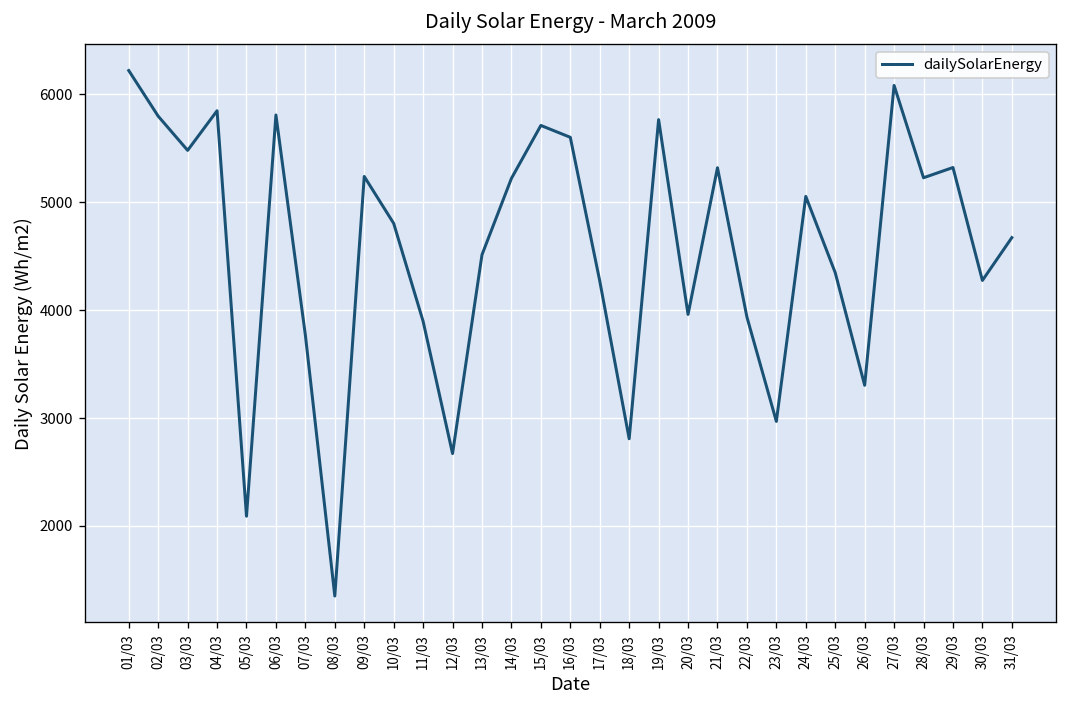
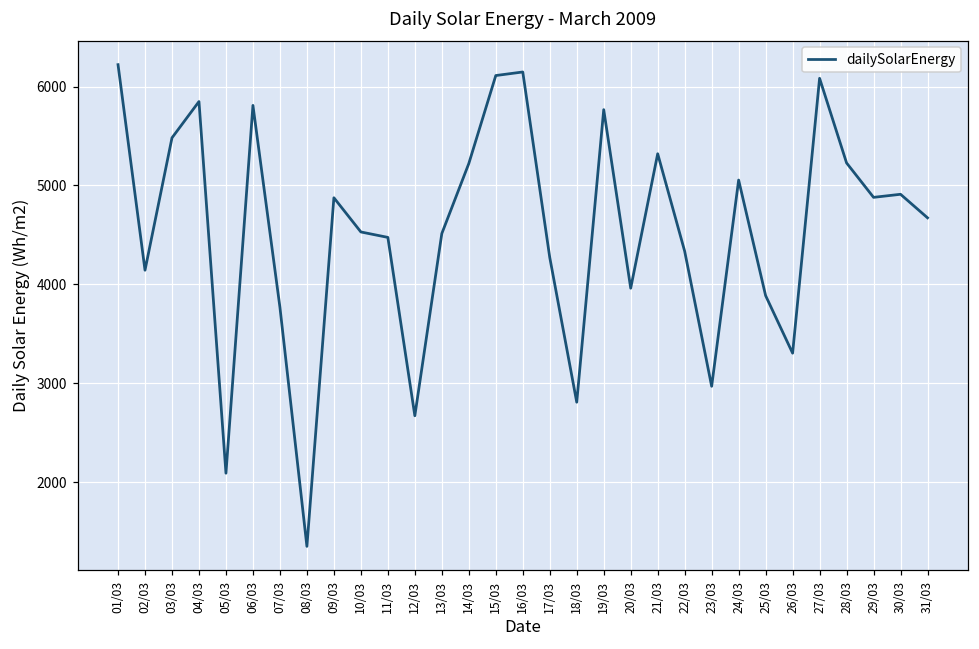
  {
    "01/03": 6200,
-   "02/03": 5800,
+   "02/03": 4100,
    "03/03": 5500,
    "04/03": 5800,
    "05/03": 2100,
    "06/03": 5800,
    "07/03": 3800,
    "08/03": 1400,
-   "09/03": 5200,
-   "10/03": 4800,
-   "11/03": 3900,
+   "09/03": 4900,
+   "10/03": 4500,
+   "11/03": 4500,
    "12/03": 2700,
    "13/03": 4500,
    "14/03": 5200,
-   "15/03": 5700,
-   "16/03": 5600,
+   "15/03": 6100,
+   "16/03": 6100,
    "17/03": 4300,
    "18/03": 2800,
    "19/03": 5800,
    "20/03": 4000,
    "21/03": 5300,
-   "22/03": 3900,
+   "22/03": 4300,
    "23/03": 3000,
    "24/03": 5100,
-   "25/03": 4300,
+   "25/03": 3900,
    "26/03": 3300,
    "27/03": 6100,
    "28/03": 5200,
-   "29/03": 5300,
-   "30/03": 4300,
+   "29/03": 4900,
+   "30/03": 4900,
    "31/03": 4700
  }
